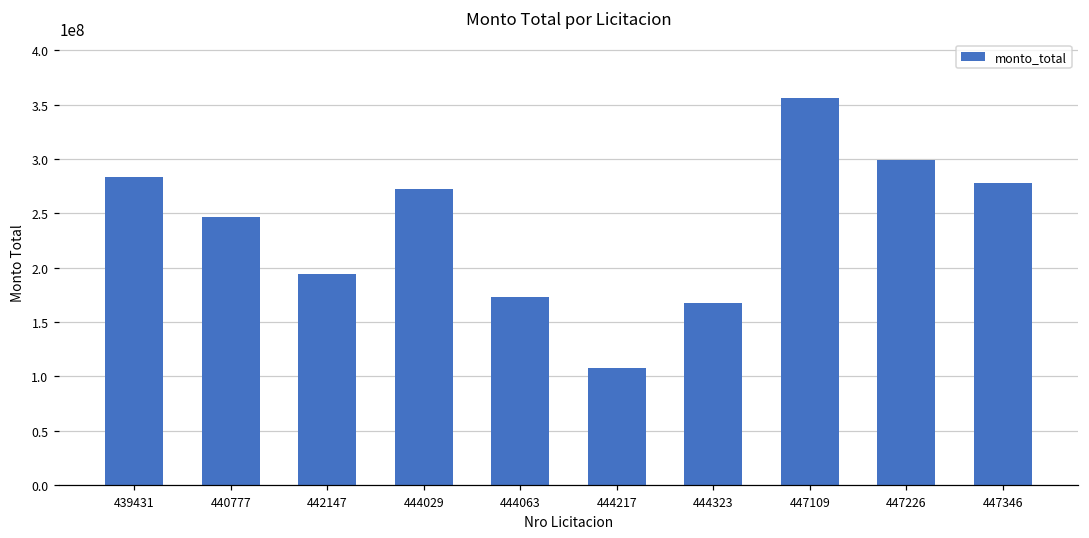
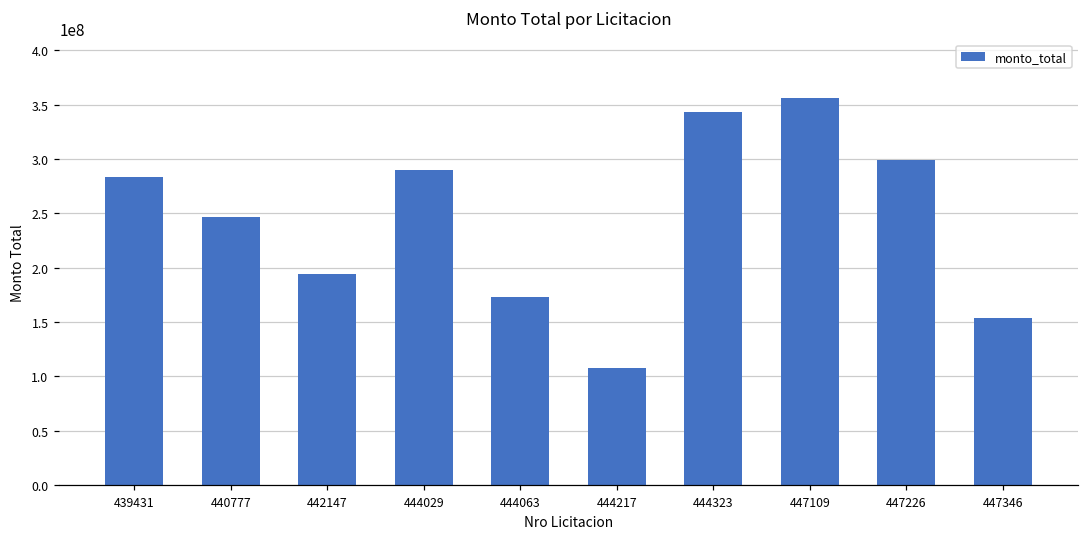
  {
    "439431": 280000000,
    "440777": 250000000,
    "442147": 190000000,
-   "444029": 270000000,
+   "444029": 290000000,
    "444063": 170000000,
    "444217": 110000000,
-   "444323": 170000000,
+   "444323": 340000000,
    "447109": 360000000,
    "447226": 300000000,
-   "447346": 280000000
+   "447346": 150000000
  }
